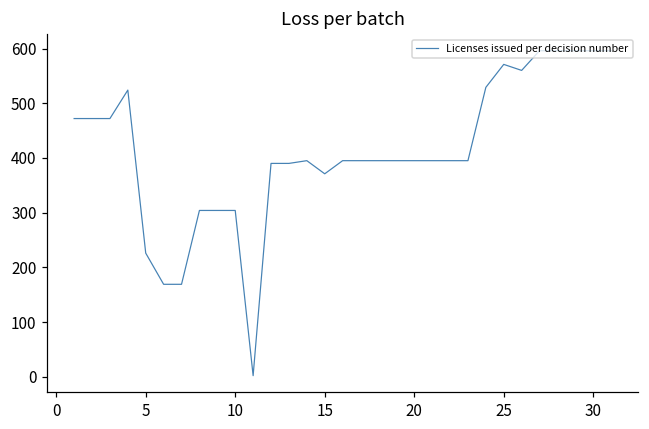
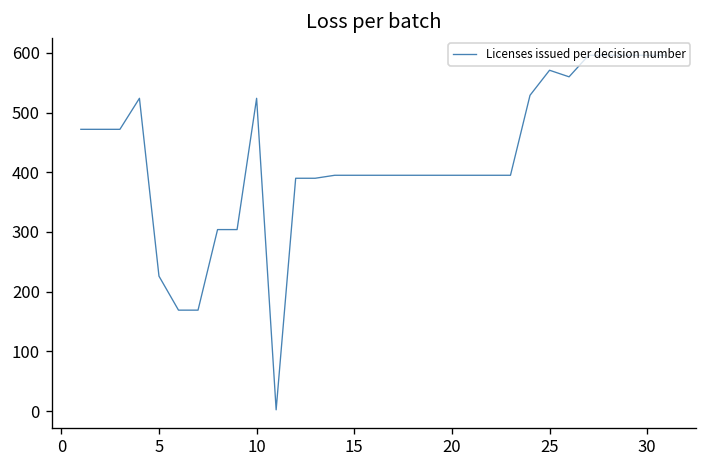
  {
    "5": 230,
-   "10": 300,
-   "15": 370,
+   "10": 520,
+   "15": 400,
    "20": 400,
    "25": 570
  }
